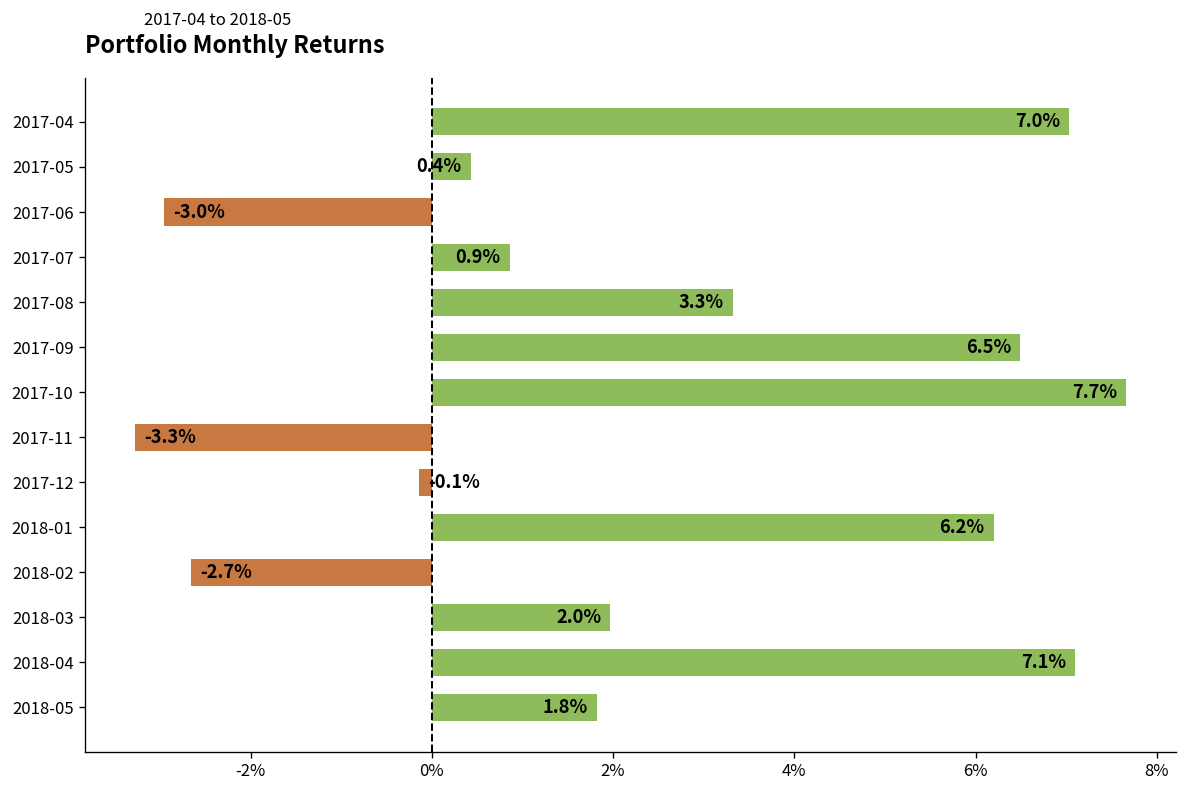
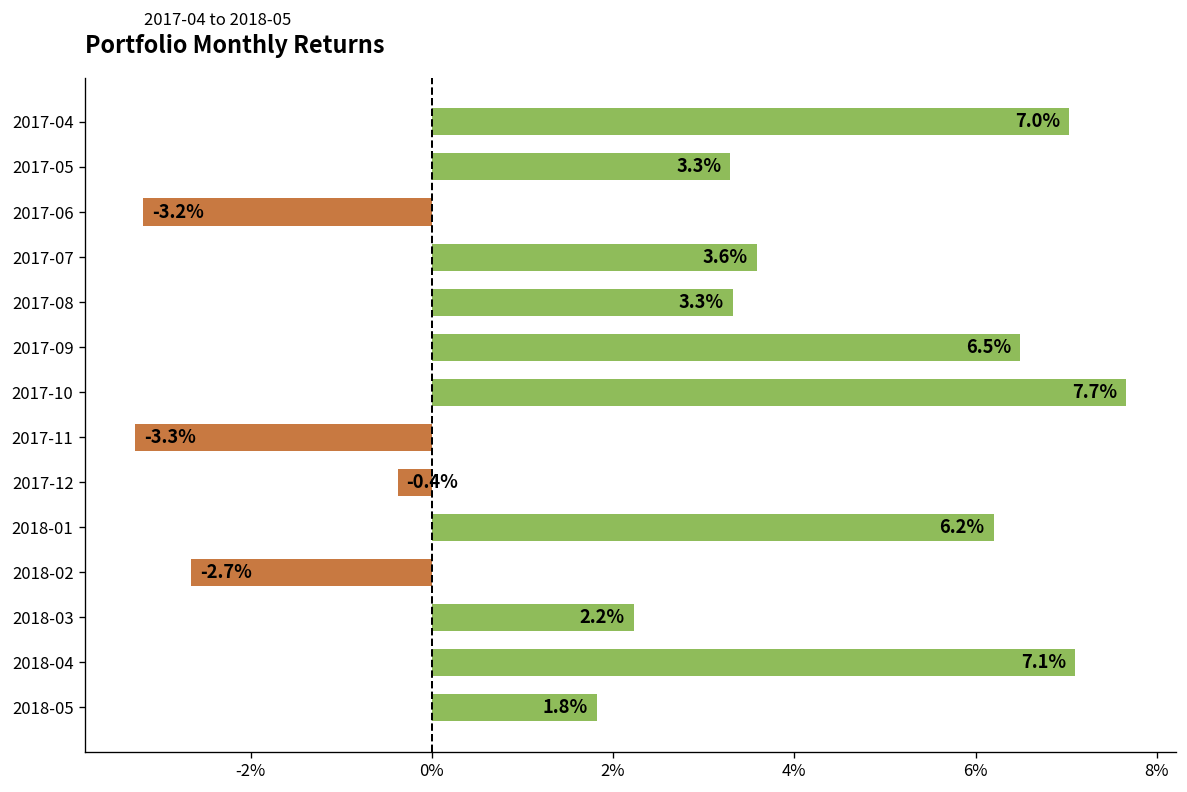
  {
    "2017-04": "7.0%",
-   "2017-05": "0.4%",
-   "2017-06": "-3.0%",
-   "2017-07": "0.9%",
+   "2017-05": "3.3%",
+   "2017-06": "-3.2%",
+   "2017-07": "3.6%",
    "2017-08": "3.3%",
    "2017-09": "6.5%",
    "2017-10": "7.7%",
    "2017-11": "-3.3%",
-   "2017-12": "-0.1%",
+   "2017-12": "-0.4%",
    "2018-01": "6.2%",
    "2018-02": "-2.7%",
-   "2018-03": "2.0%",
+   "2018-03": "2.2%",
    "2018-04": "7.1%",
    "2018-05": "1.8%"
  }
